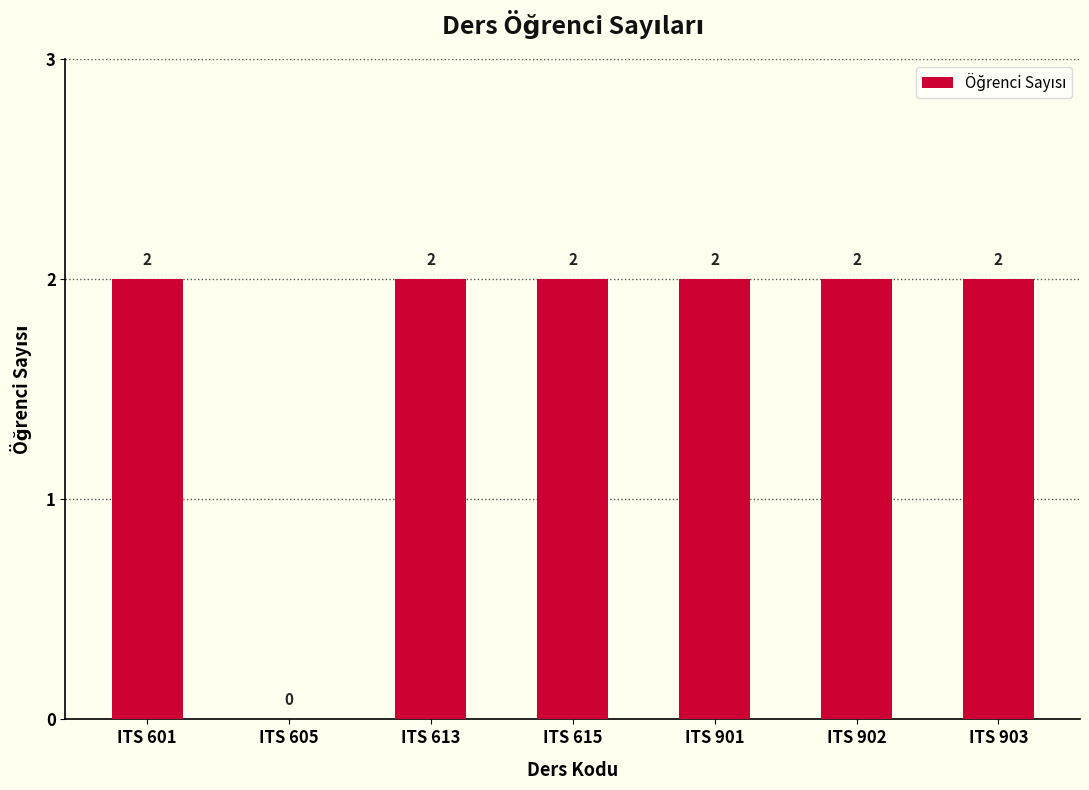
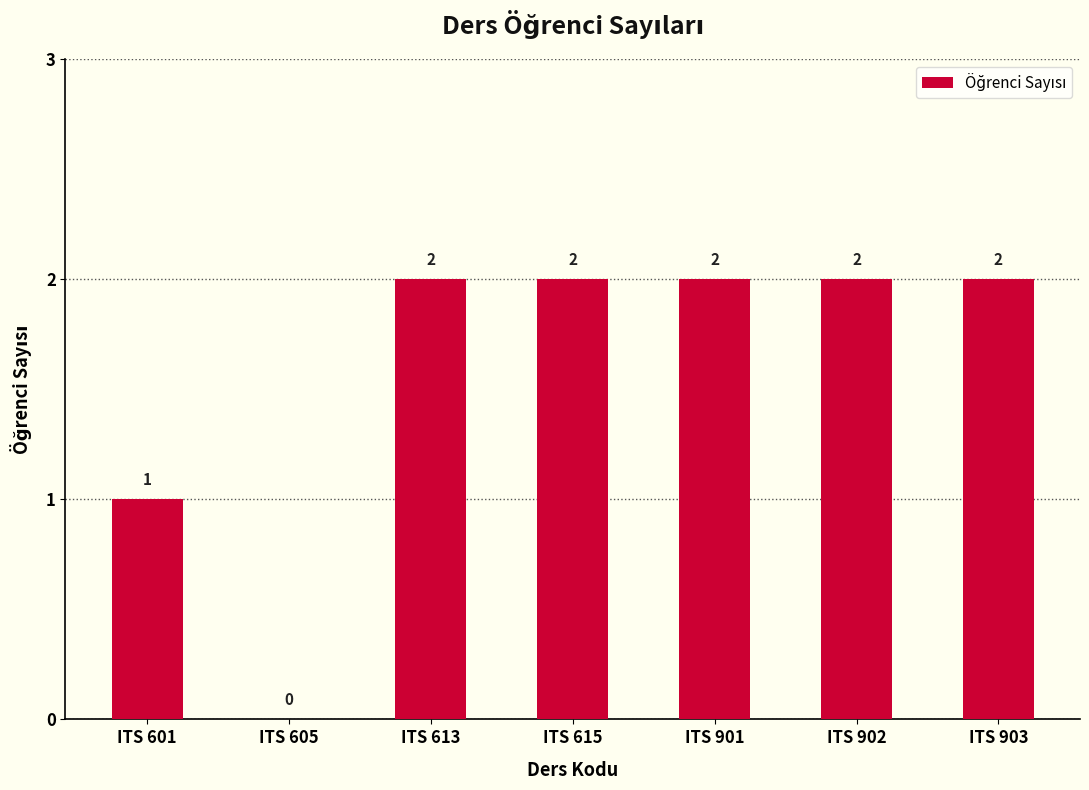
  {
-   "ITS 601": 2,
+   "ITS 601": 1,
    "ITS 605": 0,
    "ITS 613": 2,
    "ITS 615": 2,
    "ITS 901": 2,
    "ITS 902": 2,
    "ITS 903": 2
  }
